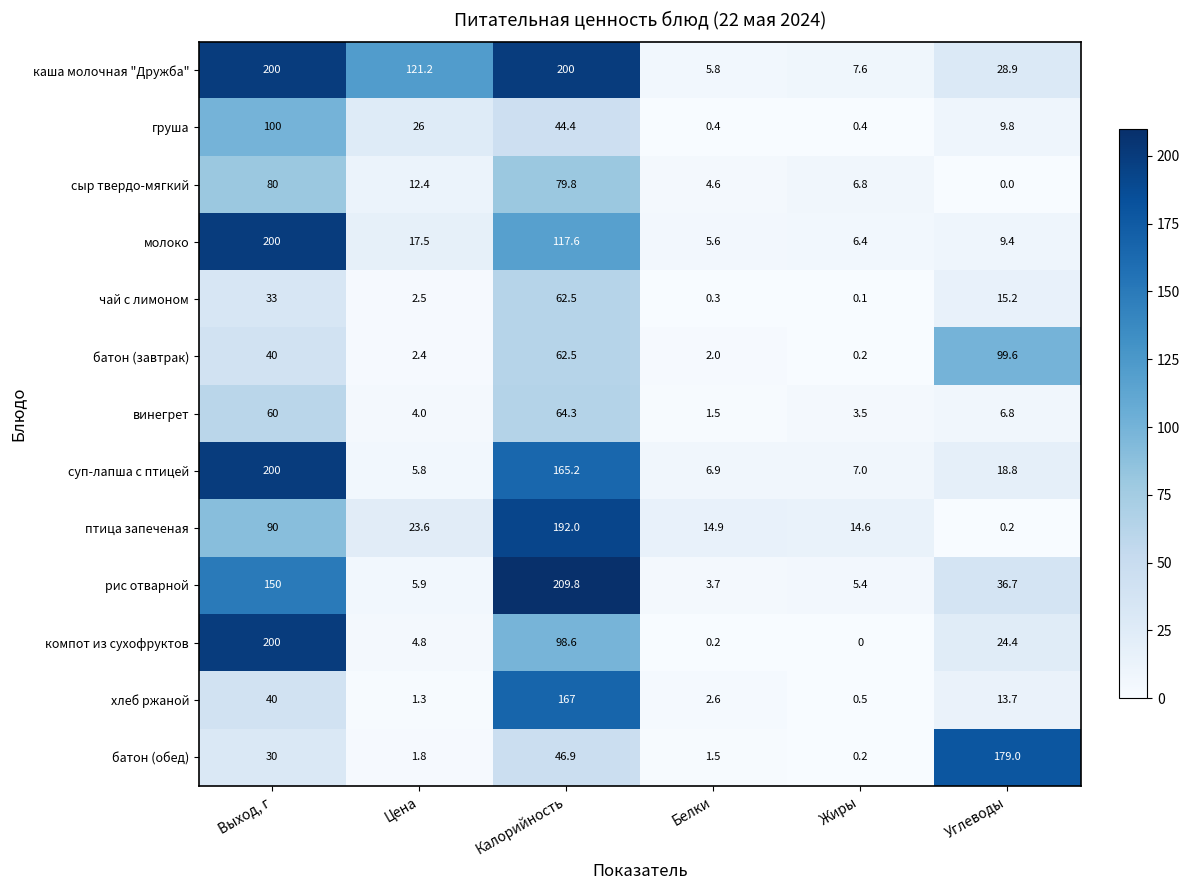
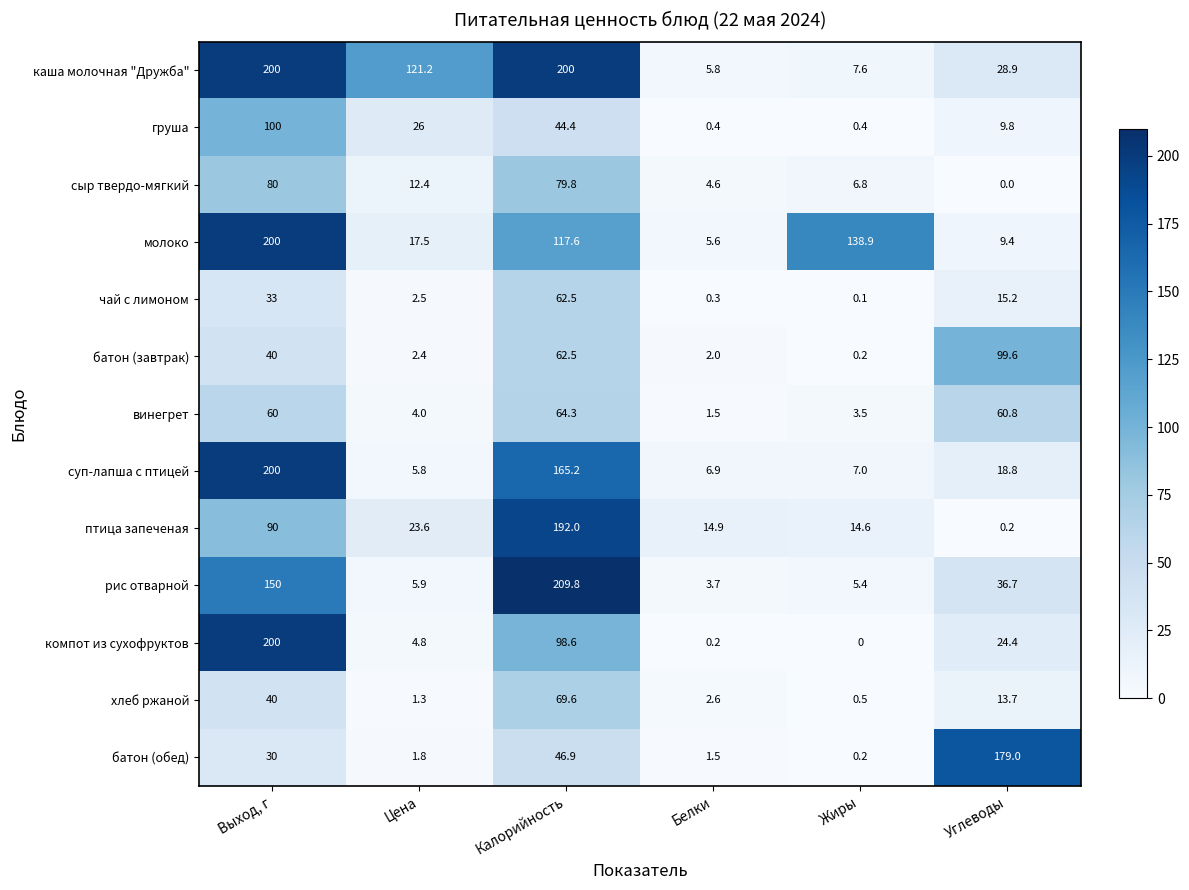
  {
    "каша молочная \"Дружба\"": {
      "Выход, г": 200,
      "Цена": 121.2,
      "Калорийность": 200,
      "Белки": 5.8,
      "Жиры": 7.6,
      "Углеводы": 28.9
    },
    "груша": {
      "Выход, г": 100,
      "Цена": 26,
      "Калорийность": 44.4,
      "Белки": 0.4,
      "Жиры": 0.4,
      "Углеводы": 9.8
    },
    "сыр твердо-мягкий": {
      "Выход, г": 80,
      "Цена": 12.4,
      "Калорийность": 79.8,
      "Белки": 4.6,
      "Жиры": 6.8,
      "Углеводы": 0.0
    },
    "молоко": {
      "Выход, г": 200,
      "Цена": 17.5,
      "Калорийность": 117.6,
      "Белки": 5.6,
-     "Жиры": 6.4,
+     "Жиры": 138.9,
      "Углеводы": 9.4
    },
    "чай с лимоном": {
      "Выход, г": 33,
      "Цена": 2.5,
      "Калорийность": 62.5,
      "Белки": 0.3,
      "Жиры": 0.1,
      "Углеводы": 15.2
    },
    "батон (завтрак)": {
      "Выход, г": 40,
      "Цена": 2.4,
      "Калорийность": 62.5,
      "Белки": 2.0,
      "Жиры": 0.2,
      "Углеводы": 99.6
    },
    "винегрет": {
      "Выход, г": 60,
      "Цена": 4.0,
      "Калорийность": 64.3,
      "Белки": 1.5,
      "Жиры": 3.5,
-     "Углеводы": 6.8
+     "Углеводы": 60.8
    },
    "суп-лапша с птицей": {
      "Выход, г": 200,
      "Цена": 5.8,
      "Калорийность": 165.2,
      "Белки": 6.9,
      "Жиры": 7.0,
      "Углеводы": 18.8
    },
    "птица запеченая": {
      "Выход, г": 90,
      "Цена": 23.6,
      "Калорийность": 192.0,
      "Белки": 14.9,
      "Жиры": 14.6,
      "Углеводы": 0.2
    },
    "рис отварной": {
      "Выход, г": 150,
      "Цена": 5.9,
      "Калорийность": 209.8,
      "Белки": 3.7,
      "Жиры": 5.4,
      "Углеводы": 36.7
    },
    "компот из сухофруктов": {
      "Выход, г": 200,
      "Цена": 4.8,
      "Калорийность": 98.6,
      "Белки": 0.2,
      "Жиры": 0,
      "Углеводы": 24.4
    },
    "хлеб ржаной": {
      "Выход, г": 40,
      "Цена": 1.3,
-     "Калорийность": 167,
+     "Калорийность": 69.6,
      "Белки": 2.6,
      "Жиры": 0.5,
      "Углеводы": 13.7
    },
    "батон (обед)": {
      "Выход, г": 30,
      "Цена": 1.8,
      "Калорийность": 46.9,
      "Белки": 1.5,
      "Жиры": 0.2,
      "Углеводы": 179.0
    }
  }
